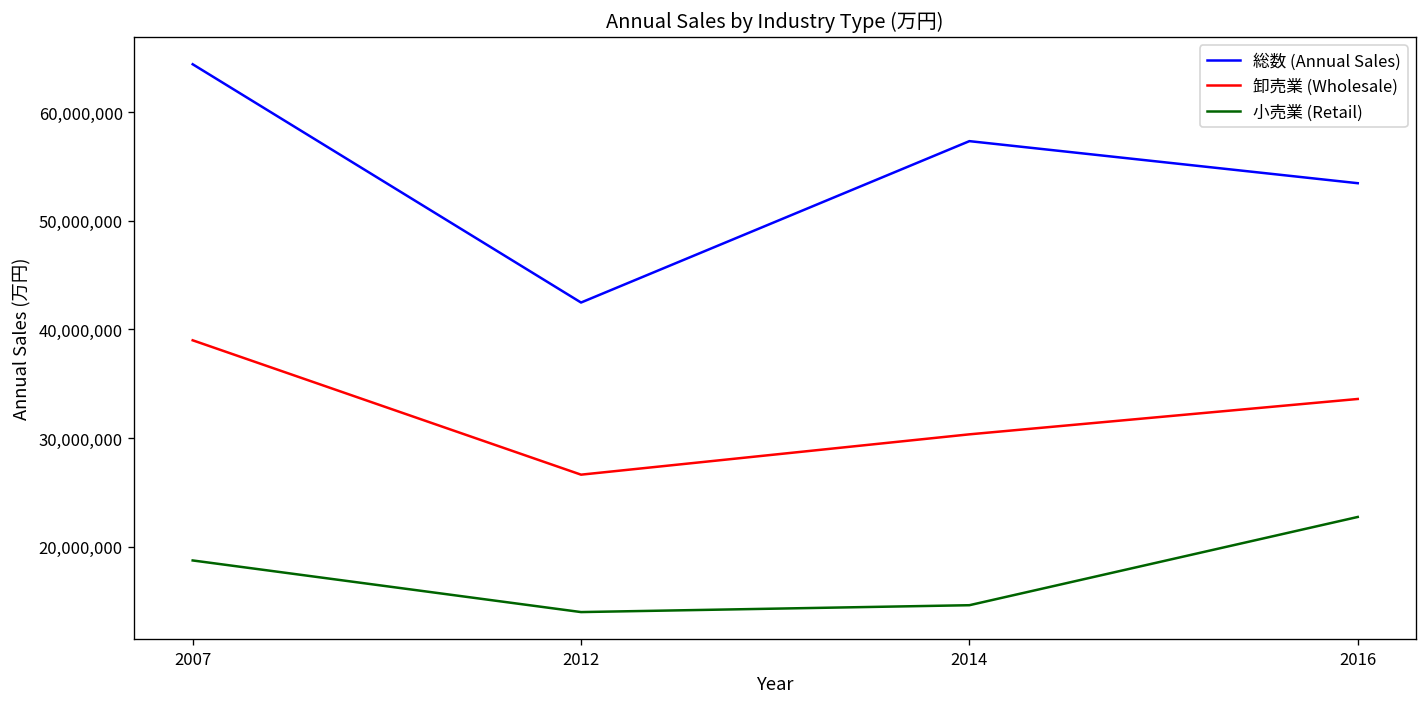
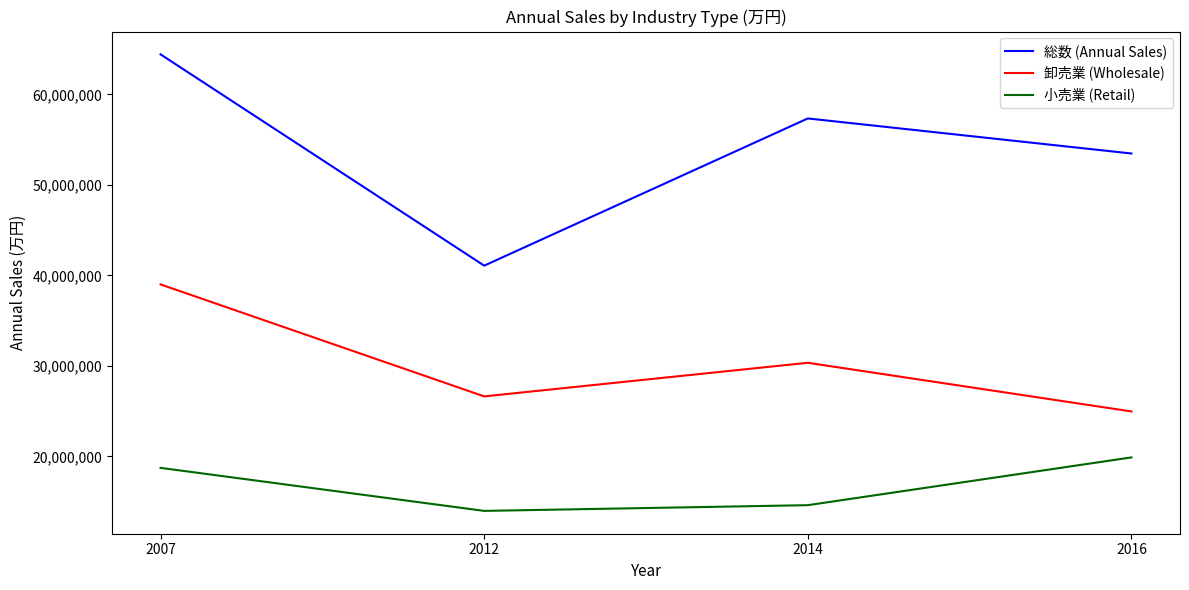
  {
    "総数 (Annual Sales)": {
      "2007": "64,000,000",
-     "2012": "42,000,000",
+     "2012": "41,000,000",
      "2014": "57,000,000",
      "2016": "53,000,000"
    },
    "卸売業 (Wholesale)": {
      "2007": "39,000,000",
      "2012": "27,000,000",
      "2014": "30,000,000",
-     "2016": "34,000,000"
+     "2016": "25,000,000"
    },
    "小売業 (Retail)": {
      "2007": "19,000,000",
      "2012": "14,000,000",
      "2014": "15,000,000",
-     "2016": "23,000,000"
+     "2016": "20,000,000"
    }
  }
